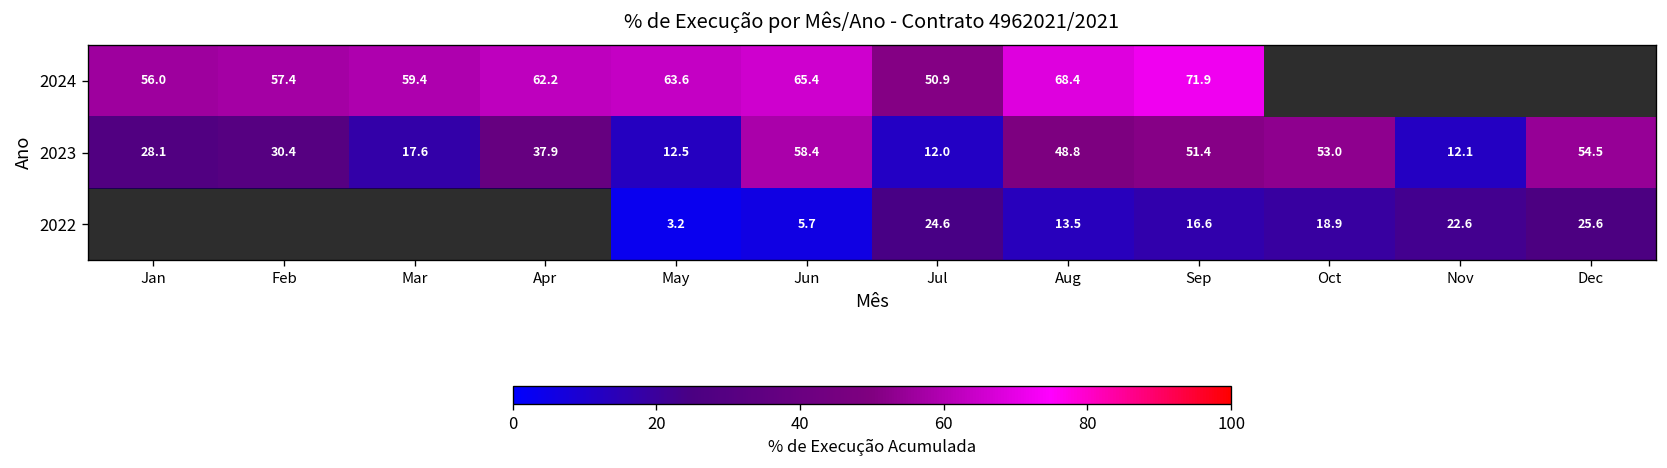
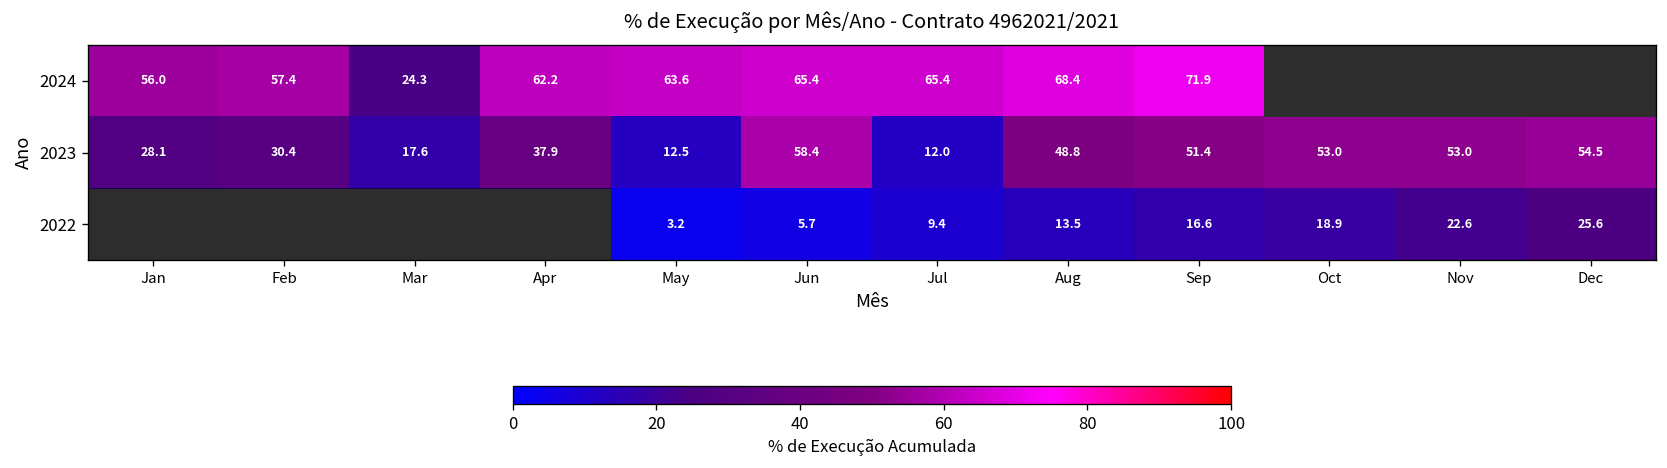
  {
    "2024": {
      "Jan": 56.0,
      "Feb": 57.4,
-     "Mar": 59.4,
+     "Mar": 24.3,
      "Apr": 62.2,
      "May": 63.6,
      "Jun": 65.4,
-     "Jul": 50.9,
+     "Jul": 65.4,
      "Aug": 68.4,
      "Sep": 71.9
    },
    "2023": {
      "Jan": 28.1,
      "Feb": 30.4,
      "Mar": 17.6,
      "Apr": 37.9,
      "May": 12.5,
      "Jun": 58.4,
      "Jul": 12.0,
      "Aug": 48.8,
      "Sep": 51.4,
      "Oct": 53.0,
-     "Nov": 12.1,
+     "Nov": 53.0,
      "Dec": 54.5
    },
    "2022": {
      "May": 3.2,
      "Jun": 5.7,
-     "Jul": 24.6,
+     "Jul": 9.4,
      "Aug": 13.5,
      "Sep": 16.6,
      "Oct": 18.9,
      "Nov": 22.6,
      "Dec": 25.6
    }
  }
